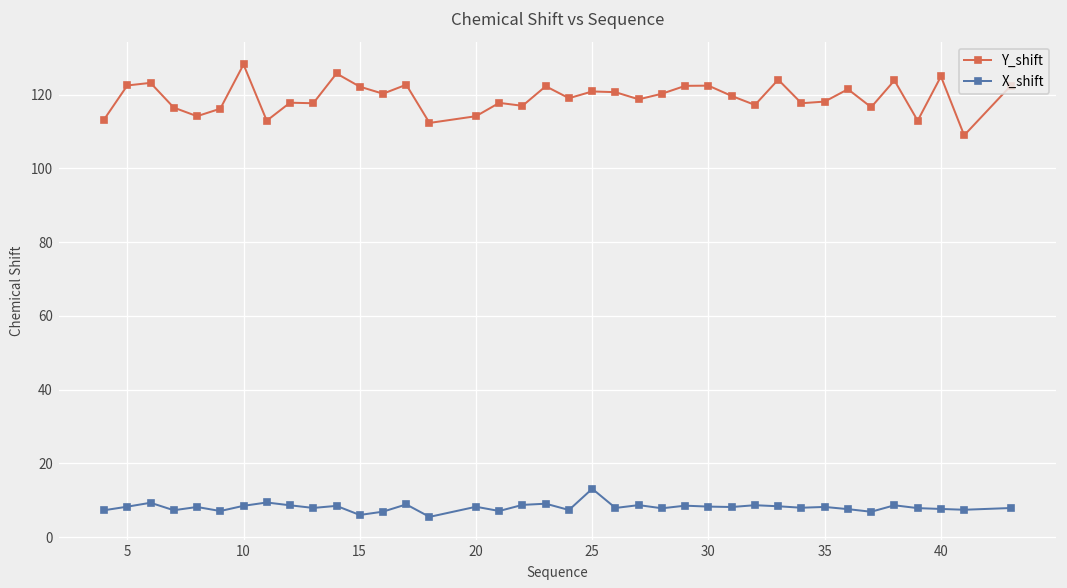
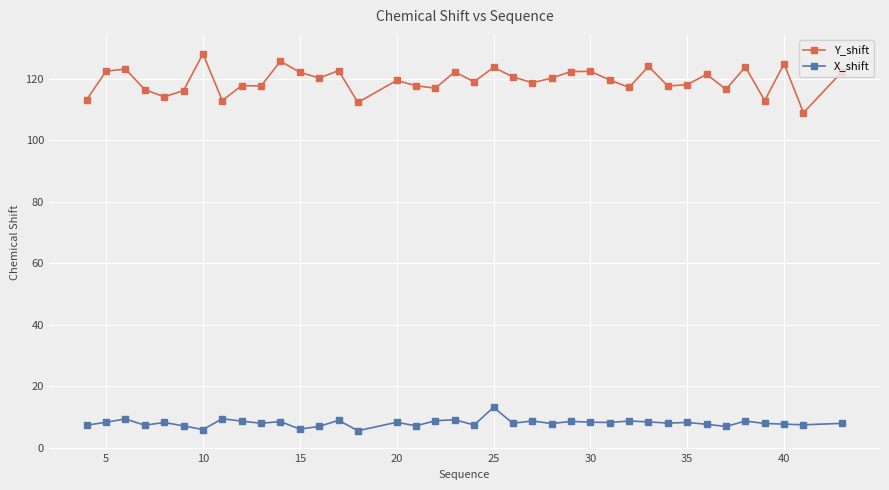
  {
    "Y_shift": {
      "5": 123,
      "10": 128,
      "15": 122,
-     "20": 114,
-     "25": 121,
+     "20": 120,
+     "25": 124,
      "30": 122,
      "35": 118,
      "40": 125
    },
    "X_shift": {
      "5": 8,
-     "10": 8,
+     "10": 6,
      "15": 6,
      "20": 8,
      "25": 13,
      "30": 8,
      "35": 8,
      "40": 8
    }
  }
